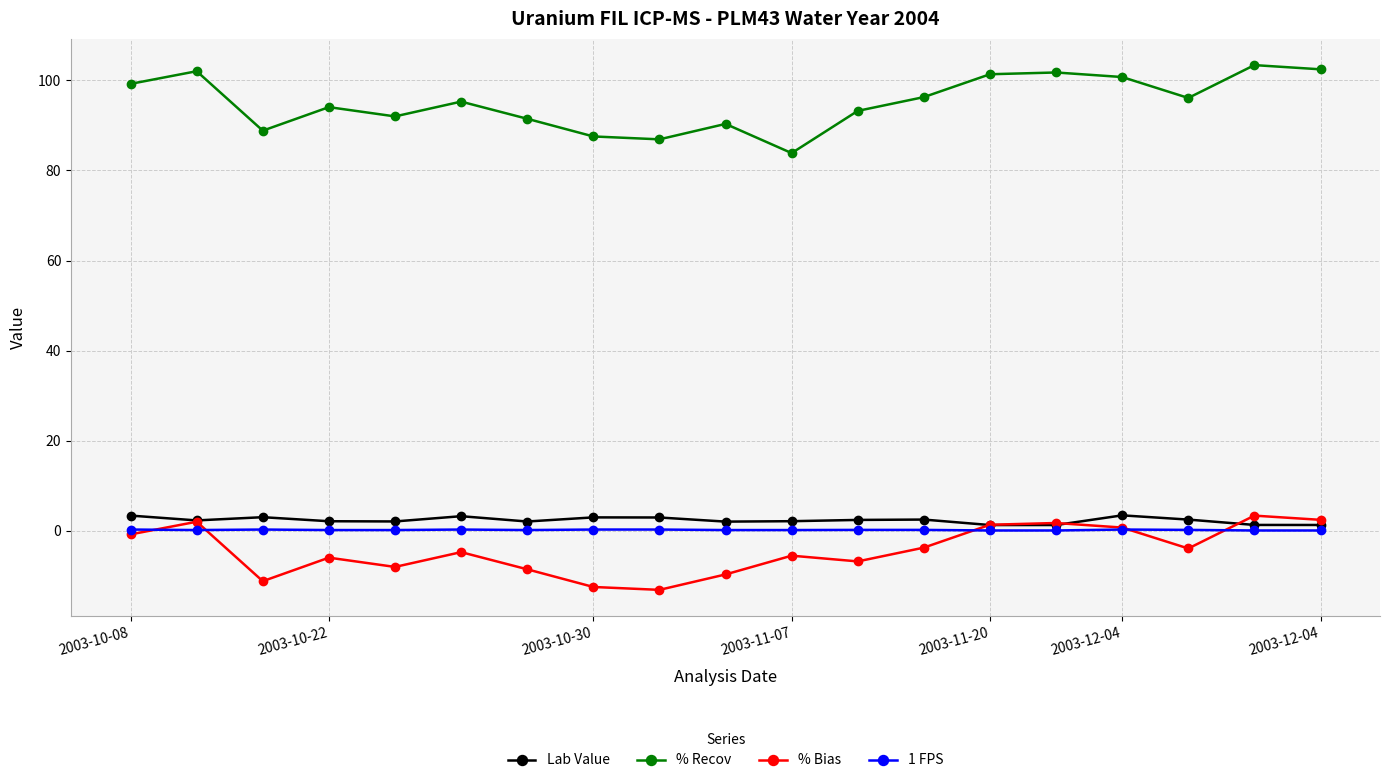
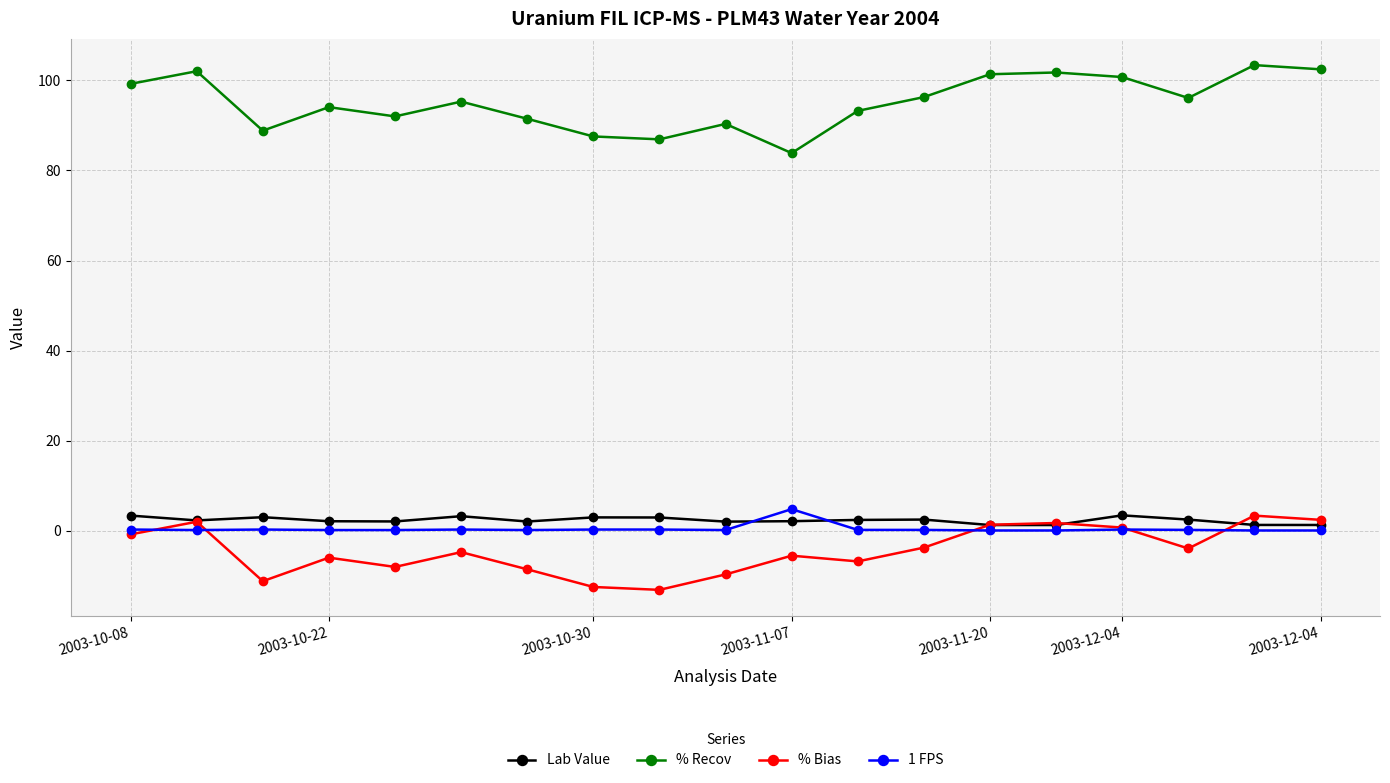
  {
    "Lab Value": {
      "2003-11-07": 2
    },
    "% Recov": {
      "2003-11-07": 84
    },
    "% Bias": {
      "2003-11-07": -5
    },
    "1 FPS": {
-     "2003-11-07": 0
+     "2003-11-07": 5
    }
  }
